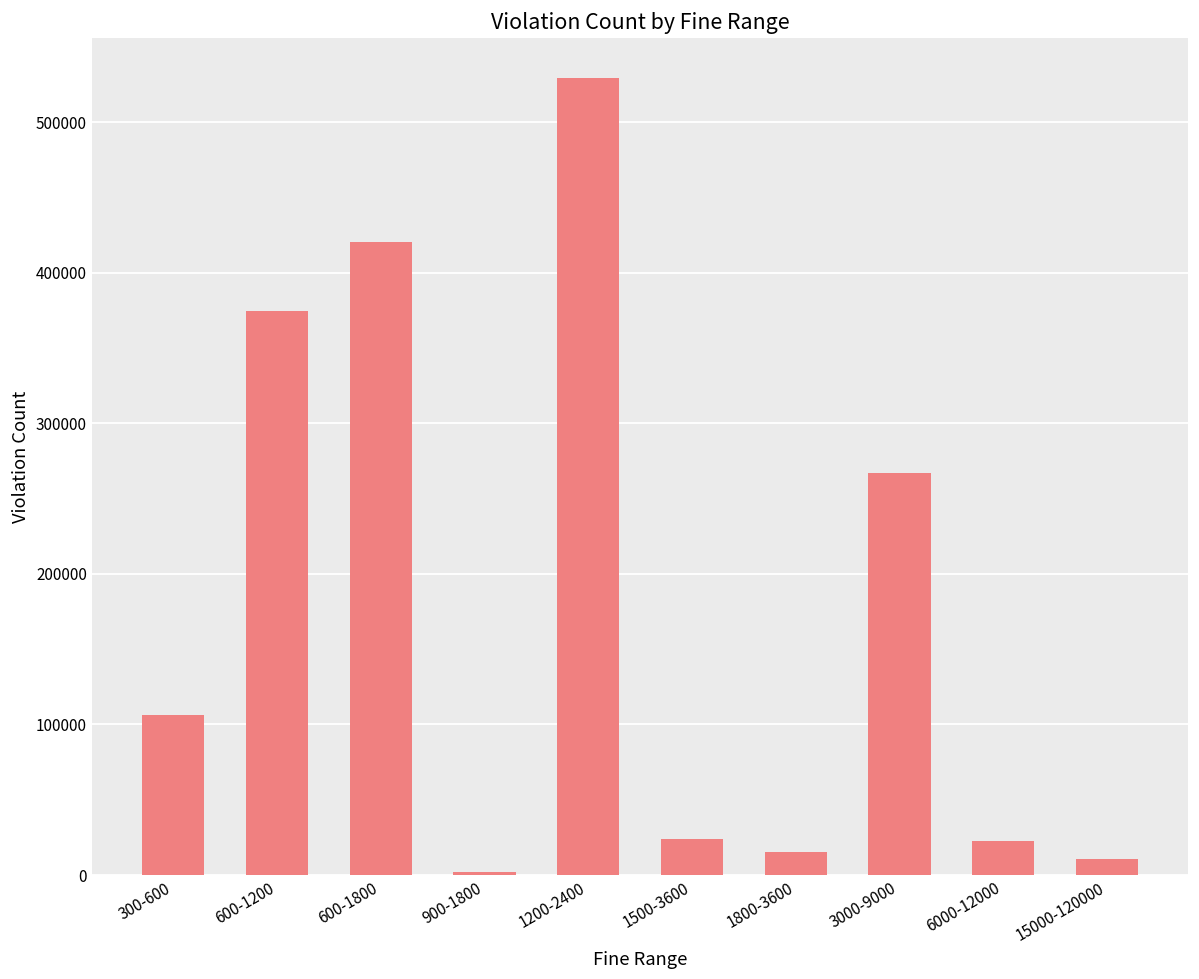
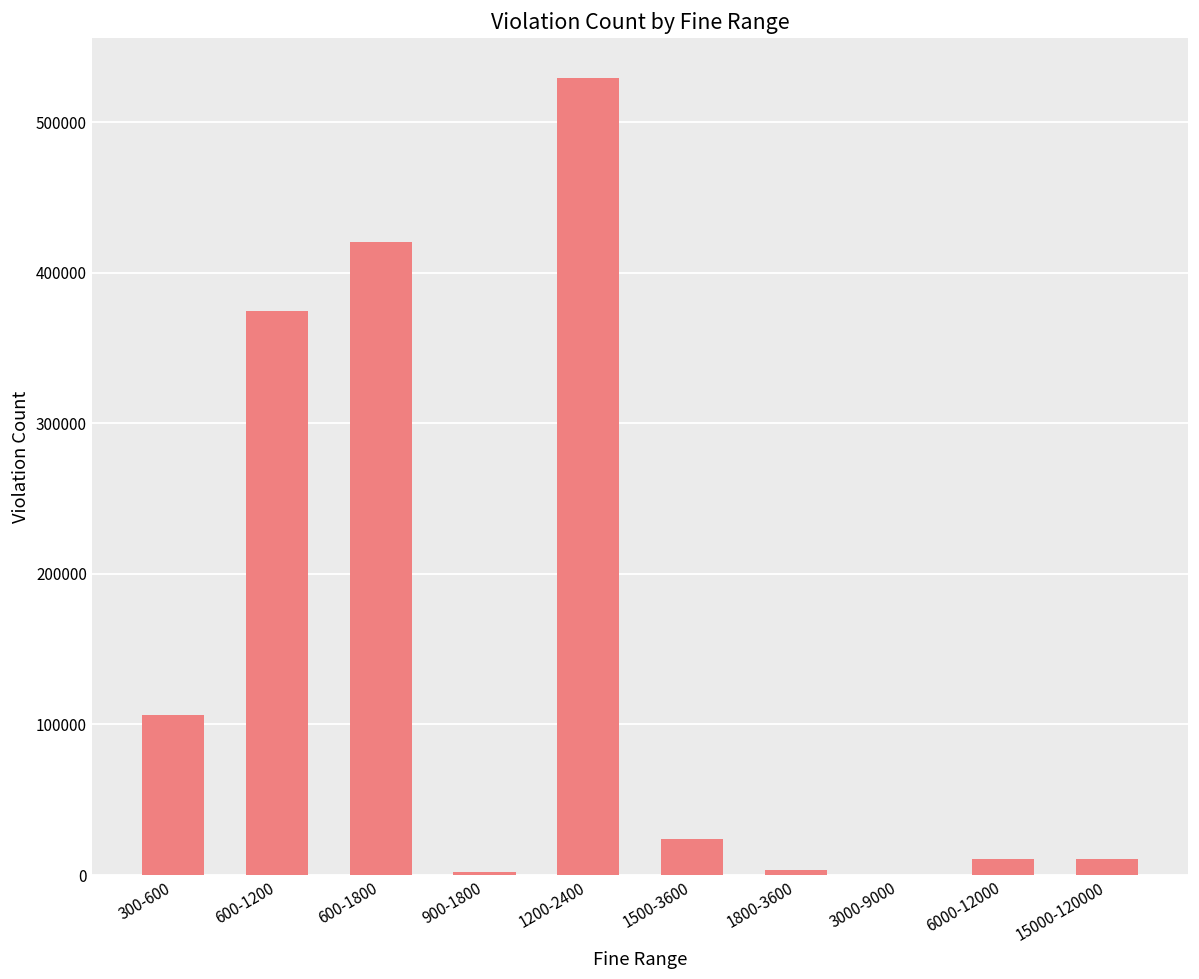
  {
    "300-600": 106000,
    "600-1200": 375000,
    "600-1800": 421000,
    "900-1800": 2000,
    "1200-2400": 530000,
    "1500-3600": 24000,
-   "1800-3600": 16000,
-   "3000-9000": 267000,
-   "6000-12000": 22000,
+   "1800-3600": 3000,
+   "3000-9000": 0,
+   "6000-12000": 10000,
    "15000-120000": 11000
  }
